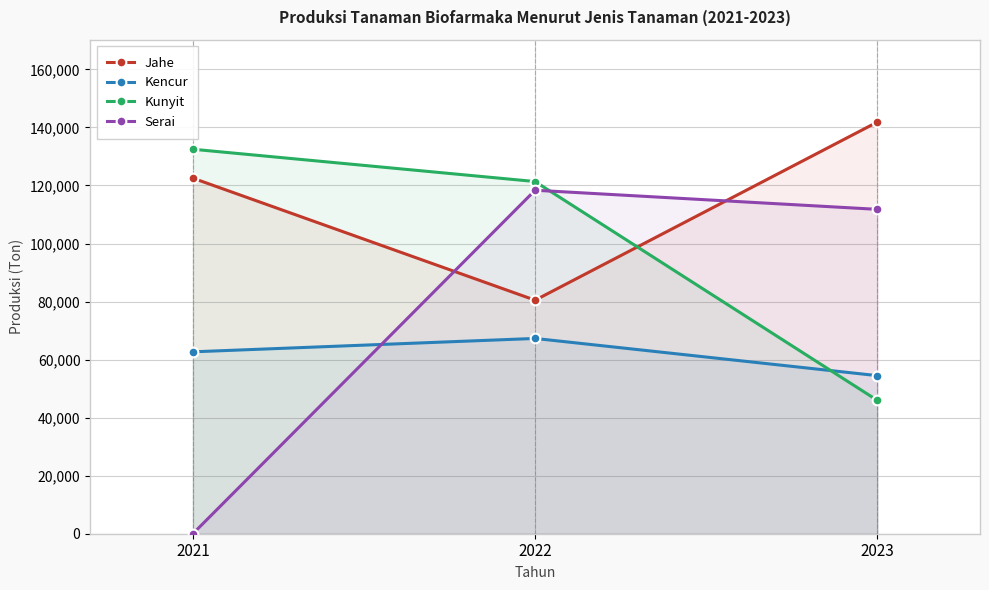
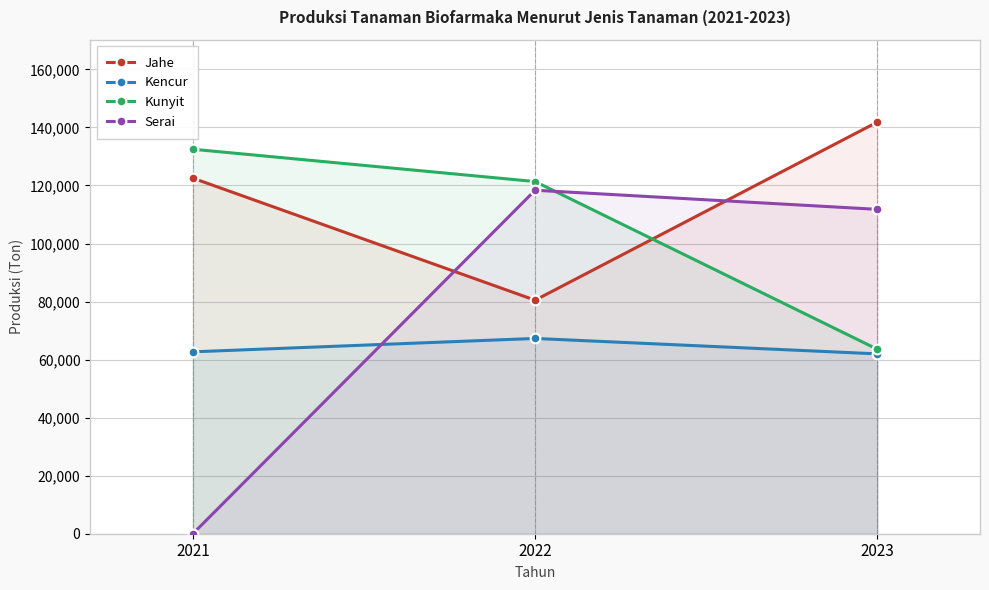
  {
    "Jahe": {
      "2021": "123,000",
      "2022": "80,000",
      "2023": "142,000"
    },
    "Kencur": {
      "2021": "63,000",
      "2022": "67,000",
-     "2023": "54,000"
+     "2023": "62,000"
    },
    "Kunyit": {
      "2021": "132,000",
      "2022": "121,000",
-     "2023": "46,000"
+     "2023": "64,000"
    },
    "Serai": {
      "2021": "0",
      "2022": "118,000",
      "2023": "112,000"
    }
  }
